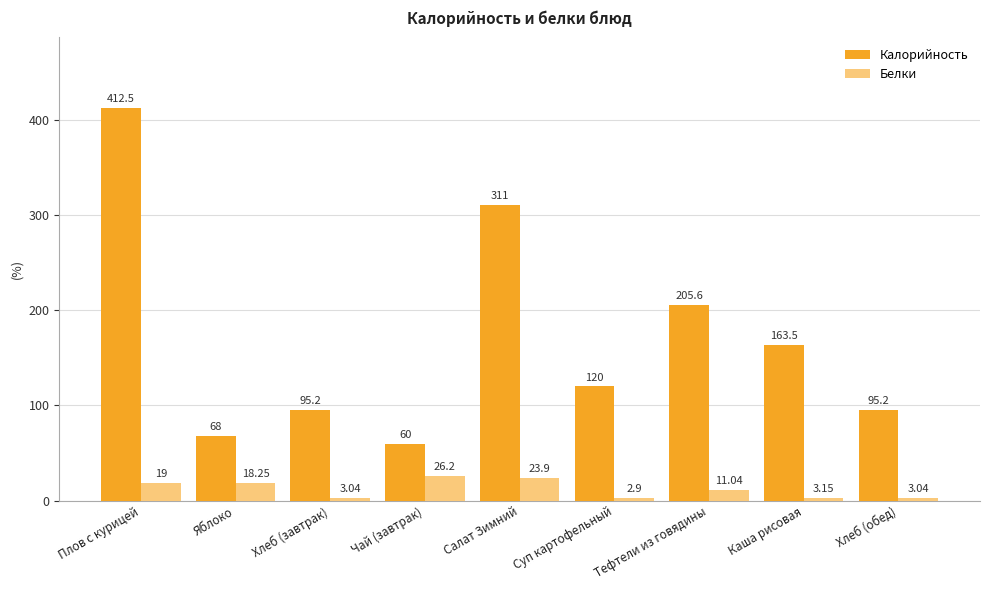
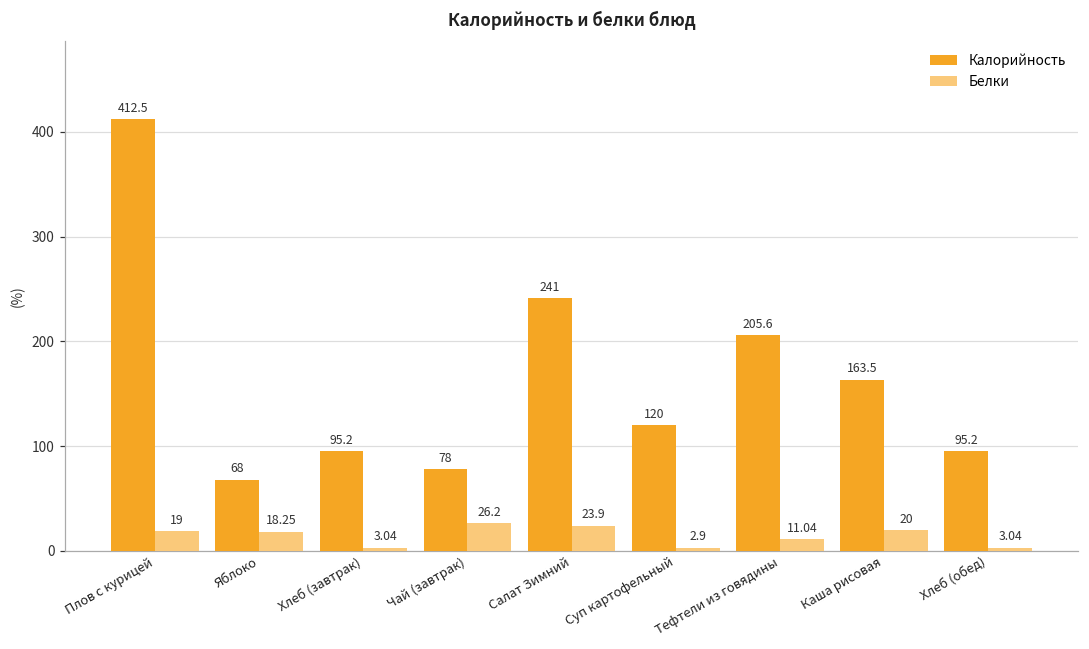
  {
    "Калорийность": {
      "Плов с курицей": 412.5,
      "Яблоко": 68,
      "Хлеб (завтрак)": 95.2,
-     "Чай (завтрак)": 60,
-     "Салат Зимний": 311,
+     "Чай (завтрак)": 78,
+     "Салат Зимний": 241,
      "Суп картофельный": 120,
      "Тефтели из говядины": 205.6,
      "Каша рисовая": 163.5,
      "Хлеб (обед)": 95.2
    },
    "Белки": {
      "Плов с курицей": 19,
      "Яблоко": 18.25,
      "Хлеб (завтрак)": 3.04,
      "Чай (завтрак)": 26.2,
      "Салат Зимний": 23.9,
      "Суп картофельный": 2.9,
      "Тефтели из говядины": 11.04,
-     "Каша рисовая": 3.15,
+     "Каша рисовая": 20,
      "Хлеб (обед)": 3.04
    }
  }
